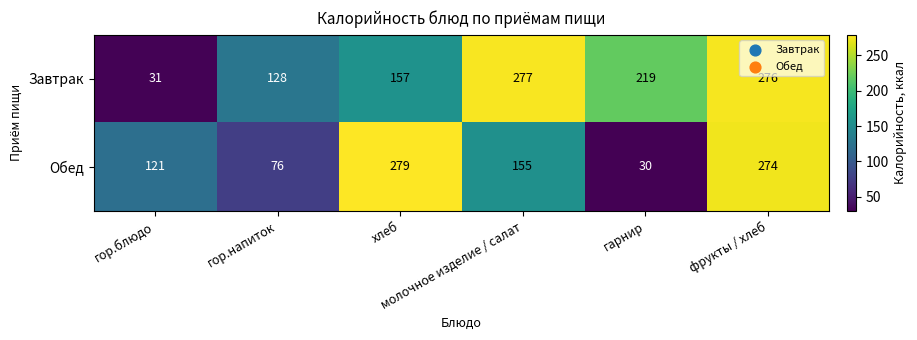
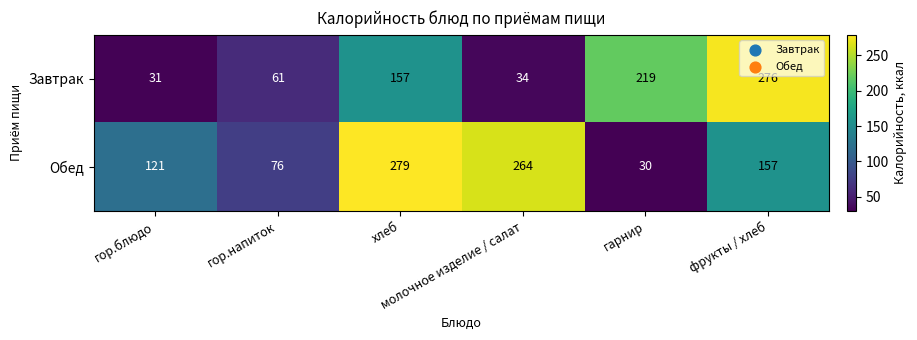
  {
    "Завтрак": {
      "гор.блюдо": 31,
-     "гор.напиток": 128,
+     "гор.напиток": 61,
      "хлеб": 157,
-     "молочное изделие / салат": 277,
+     "молочное изделие / салат": 34,
      "гарнир": 219
    },
    "Обед": {
      "гор.блюдо": 121,
      "гор.напиток": 76,
      "хлеб": 279,
-     "молочное изделие / салат": 155,
+     "молочное изделие / салат": 264,
      "гарнир": 30,
-     "фрукты / хлеб": 274
+     "фрукты / хлеб": 157
    }
  }
